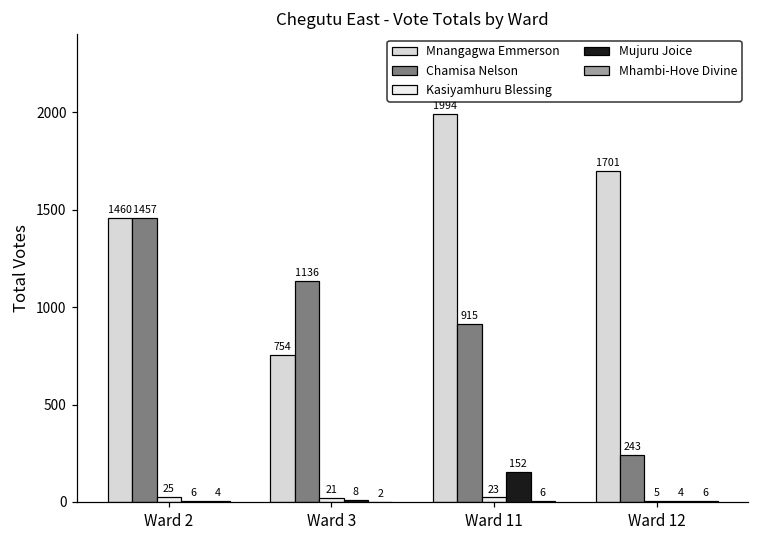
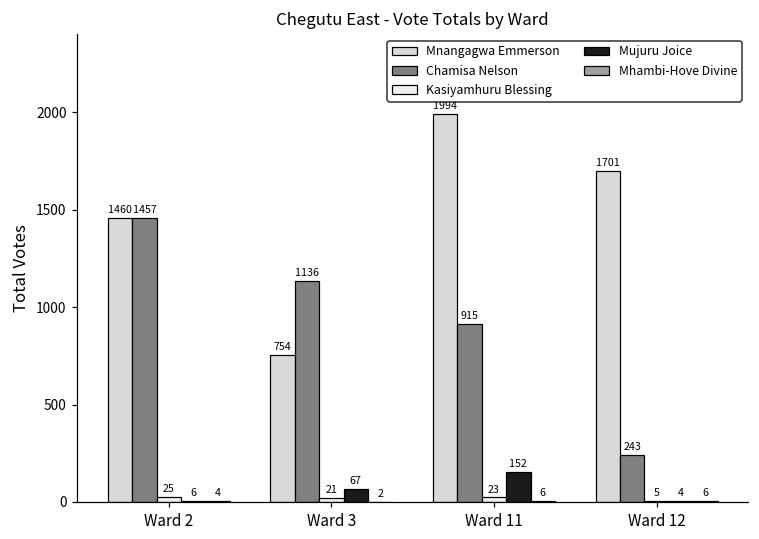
  {
    "Mujuru Joice": {
      "Ward 2": 6,
-     "Ward 3": 8,
+     "Ward 3": 67,
      "Ward 11": 152,
      "Ward 12": 4
    }
  }
